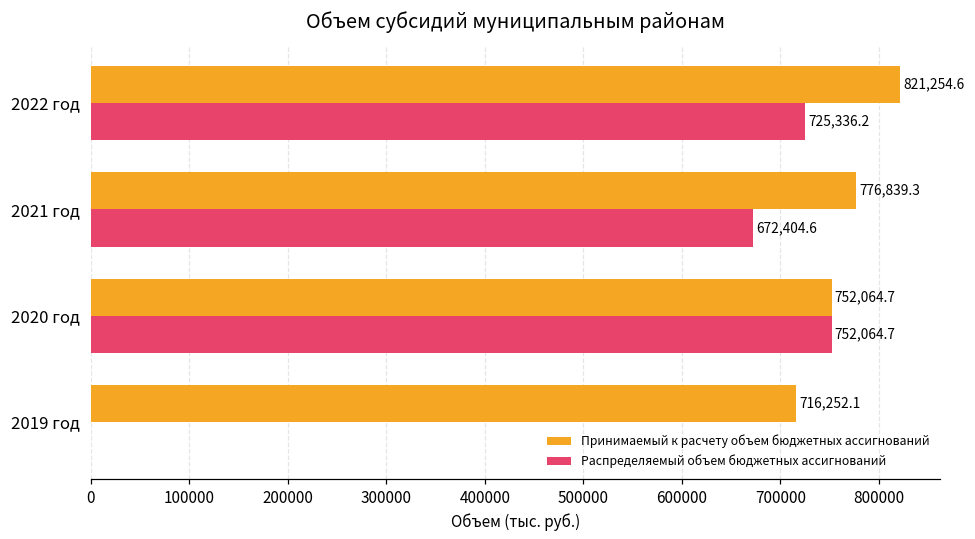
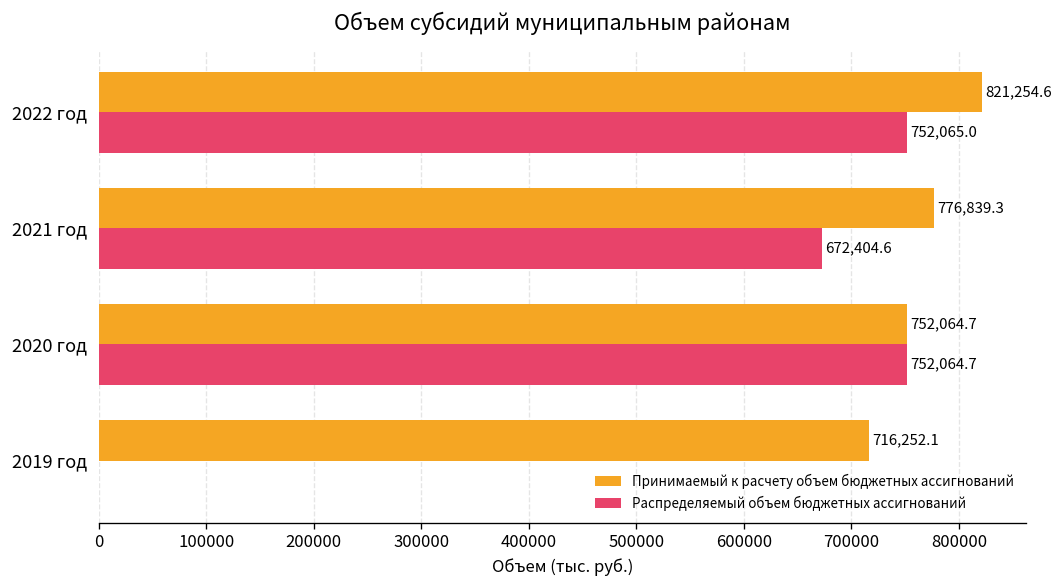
  {
    "Принимаемый к расчету объем бюджетных ассигнований": {
      "2022 год": "821,254.6",
      "2021 год": "776,839.3",
      "2020 год": "752,064.7",
      "2019 год": "716,252.1"
    },
    "Распределяемый объем бюджетных ассигнований": {
-     "2022 год": "725,336.2",
+     "2022 год": "752,065.0",
      "2021 год": "672,404.6",
      "2020 год": "752,064.7"
    }
  }
